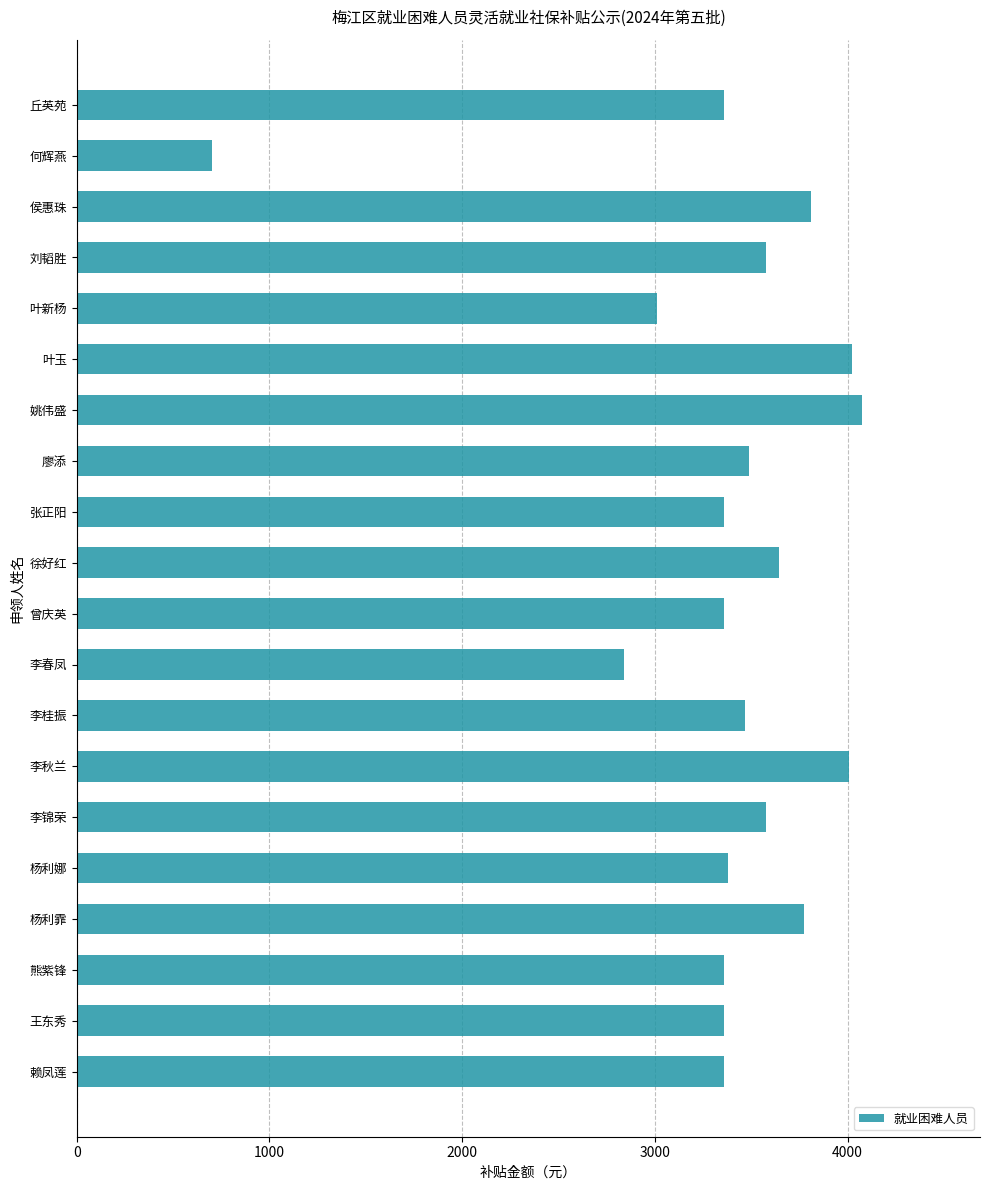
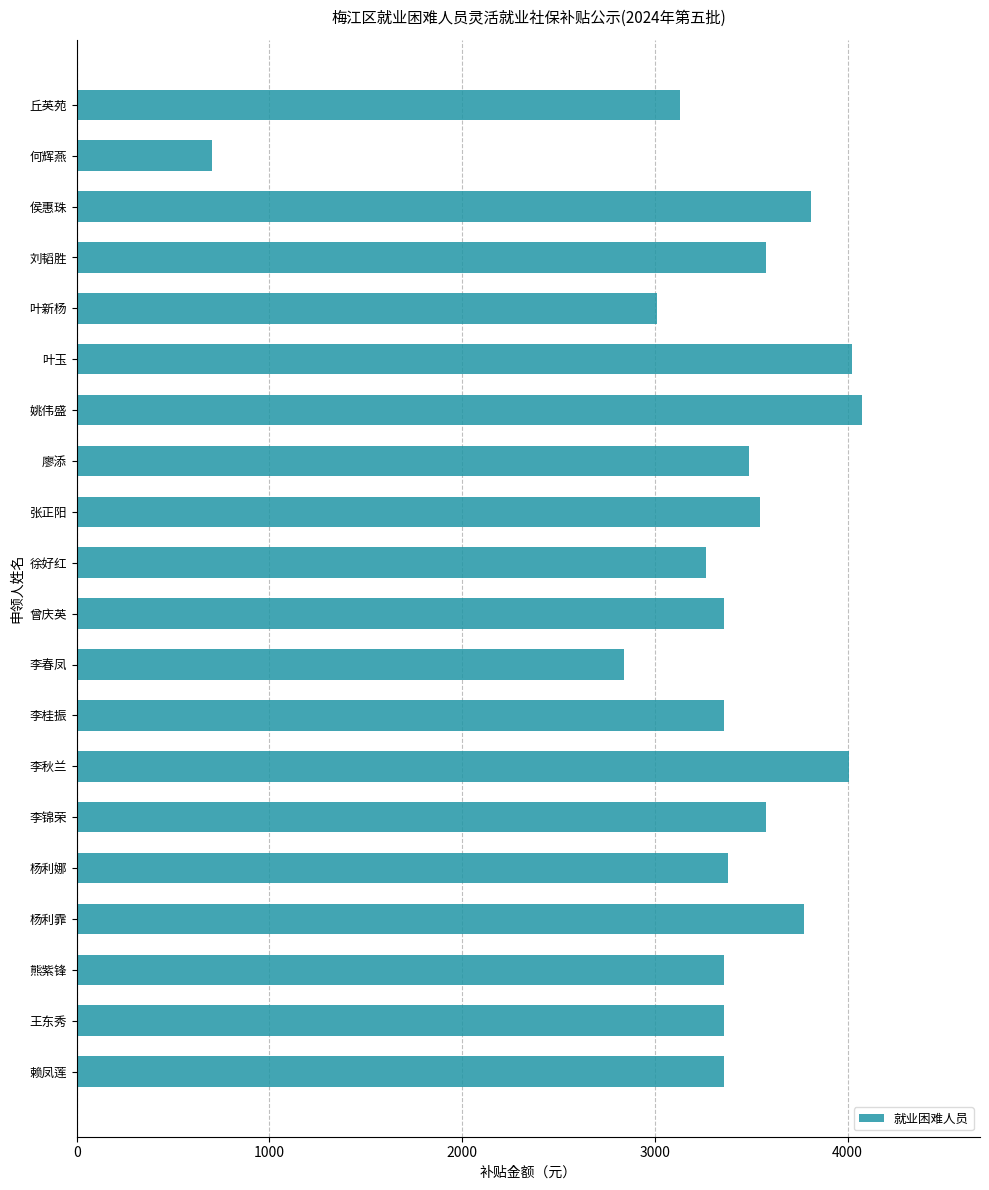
  {
-   "丘英苑": 3360,
+   "丘英苑": 3130,
    "何辉燕": 700,
    "侯惠珠": 3810,
    "刘韬胜": 3580,
    "叶新杨": 3010,
    "叶玉": 4020,
    "姚伟盛": 4080,
    "廖添": 3490,
-   "张正阳": 3360,
-   "徐好红": 3640,
+   "张正阳": 3550,
+   "徐好红": 3260,
    "曾庆英": 3360,
    "李春凤": 2840,
-   "李桂振": 3470,
+   "李桂振": 3360,
    "李秋兰": 4000,
    "李锦荣": 3580,
    "杨利娜": 3380,
    "杨利霏": 3780,
    "熊紫锋": 3360,
    "王东秀": 3360,
    "赖凤莲": 3360
  }
